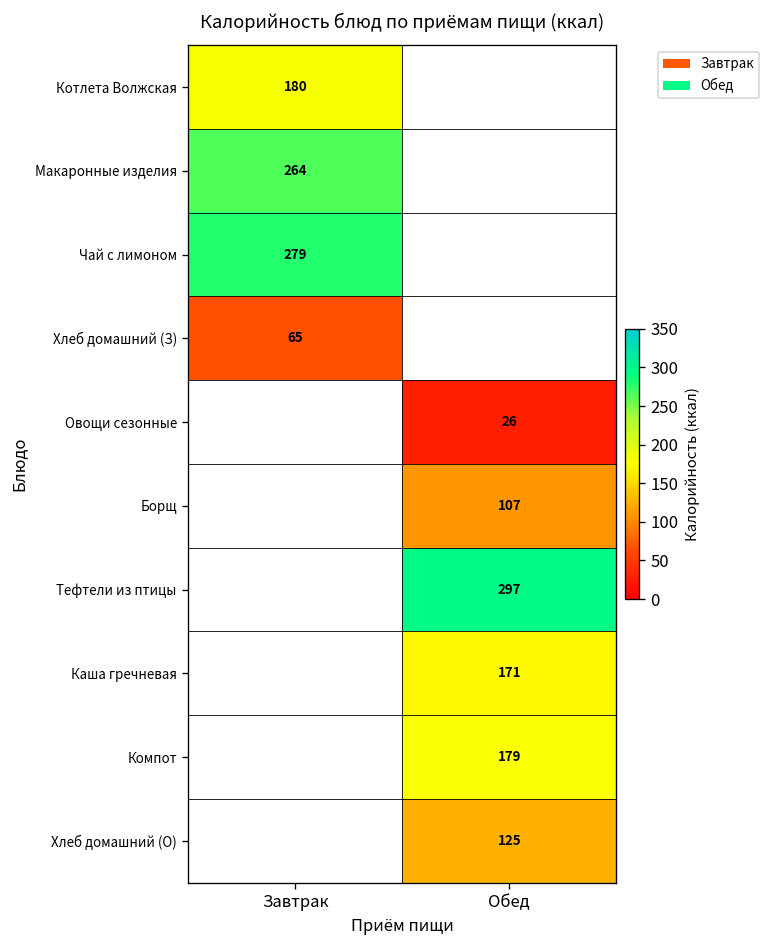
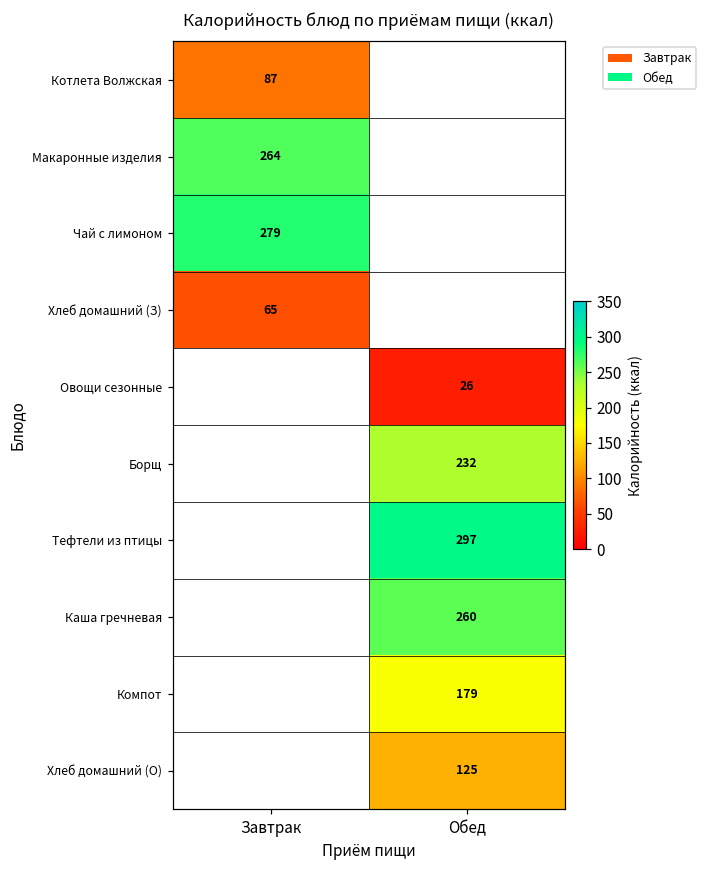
  {
    "Котлета Волжская": {
-     "Завтрак": 180
+     "Завтрак": 87
    },
    "Макаронные изделия": {
      "Завтрак": 264
    },
    "Чай с лимоном": {
      "Завтрак": 279
    },
    "Хлеб домашний (З)": {
      "Завтрак": 65
    },
    "Овощи сезонные": {
      "Обед": 26
    },
    "Борщ": {
-     "Обед": 107
+     "Обед": 232
    },
    "Тефтели из птицы": {
      "Обед": 297
    },
    "Каша гречневая": {
-     "Обед": 171
+     "Обед": 260
    },
    "Компот": {
      "Обед": 179
    },
    "Хлеб домашний (О)": {
      "Обед": 125
    }
  }
